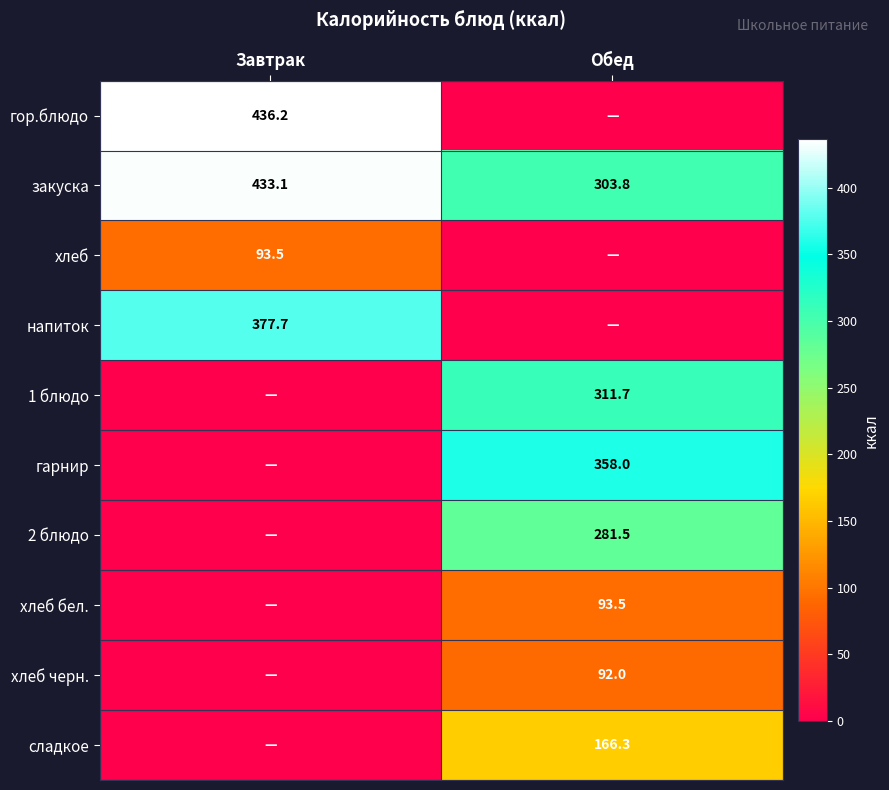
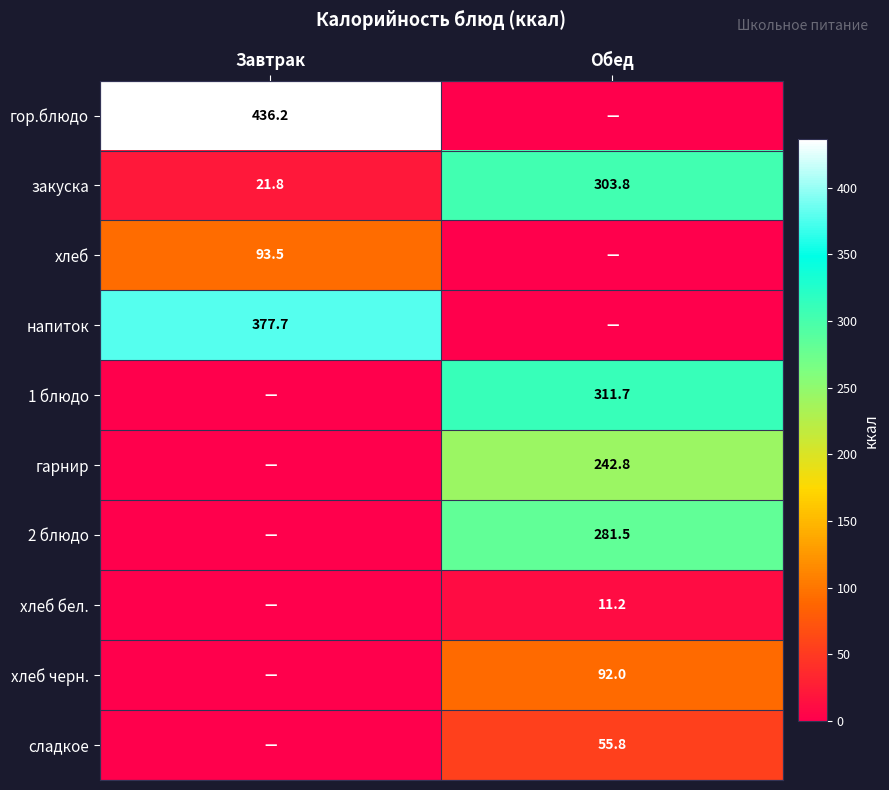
  {
    "гор.блюдо": {
      "Завтрак": 436.2
    },
    "закуска": {
-     "Завтрак": 433.1,
+     "Завтрак": 21.8,
      "Обед": 303.8
    },
    "хлеб": {
      "Завтрак": 93.5
    },
    "напиток": {
      "Завтрак": 377.7
    },
    "1 блюдо": {
      "Обед": 311.7
    },
    "гарнир": {
-     "Обед": 358.0
+     "Обед": 242.8
    },
    "2 блюдо": {
      "Обед": 281.5
    },
    "хлеб бел.": {
-     "Обед": 93.5
+     "Обед": 11.2
    },
    "хлеб черн.": {
      "Обед": 92.0
    },
    "сладкое": {
-     "Обед": 166.3
+     "Обед": 55.8
    }
  }
